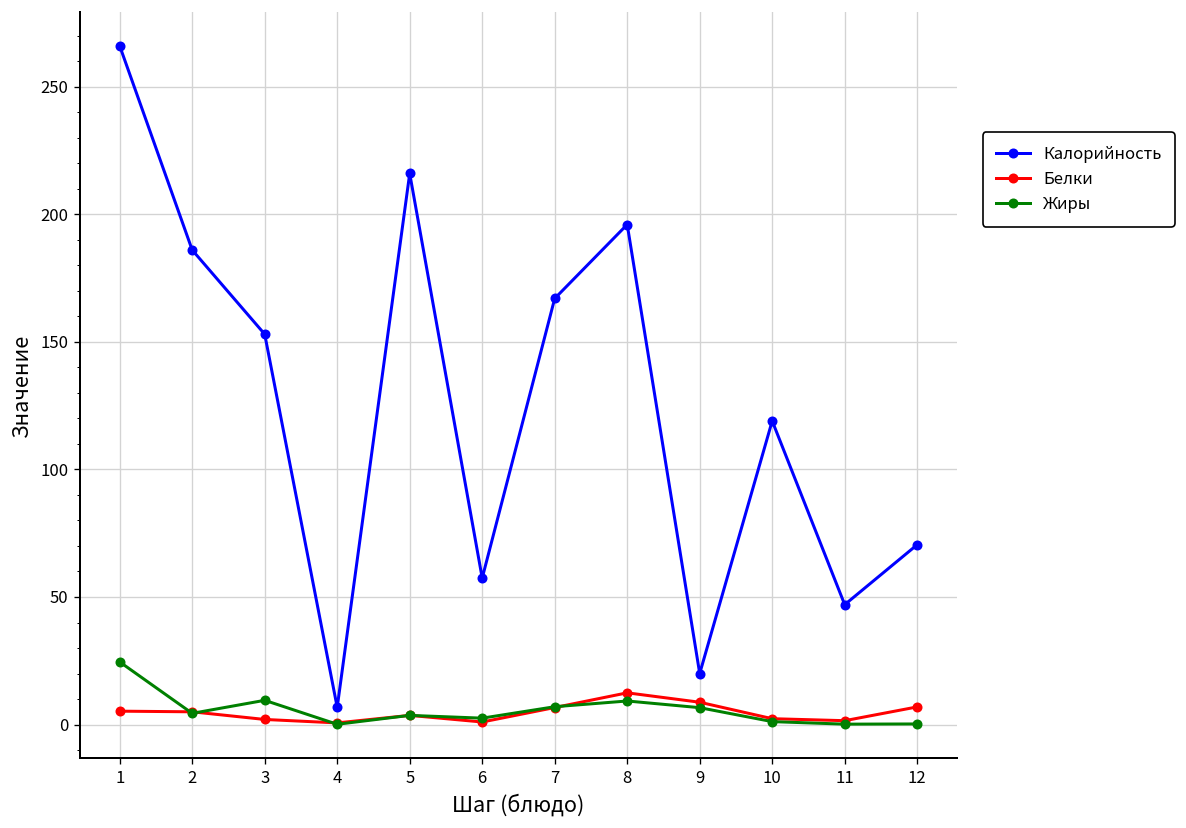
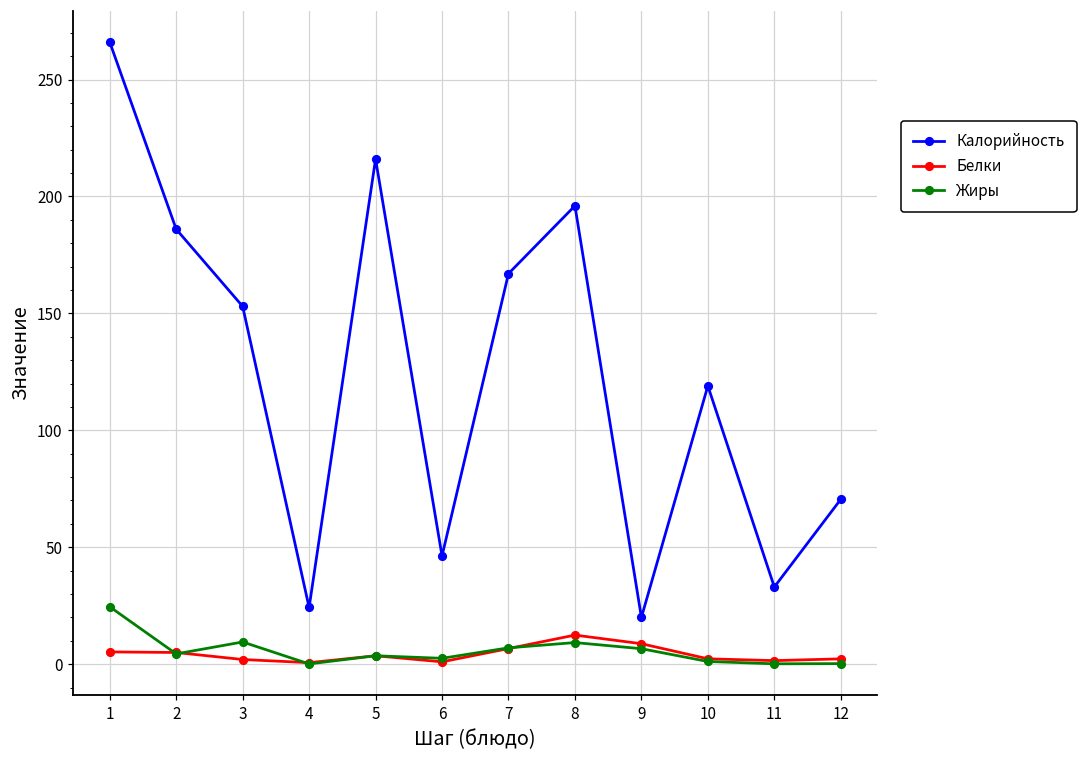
  {
    "Калорийность": {
      "1": 266,
      "2": 186,
      "3": 153,
-     "4": 7,
+     "4": 24,
      "5": 216,
-     "6": 57,
+     "6": 46,
      "7": 167,
      "8": 196,
      "9": 20,
      "10": 119,
-     "11": 47,
+     "11": 33,
      "12": 71
    },
    "Белки": {
      "1": 5,
      "3": 2,
      "6": 1,
      "8": 12,
      "9": 9,
      "11": 2,
-     "12": 7
+     "12": 2
    },
    "Жиры": {
      "1": 25,
      "3": 10,
      "6": 3,
      "8": 9,
      "9": 7,
      "11": 0,
      "12": 0
    }
  }
